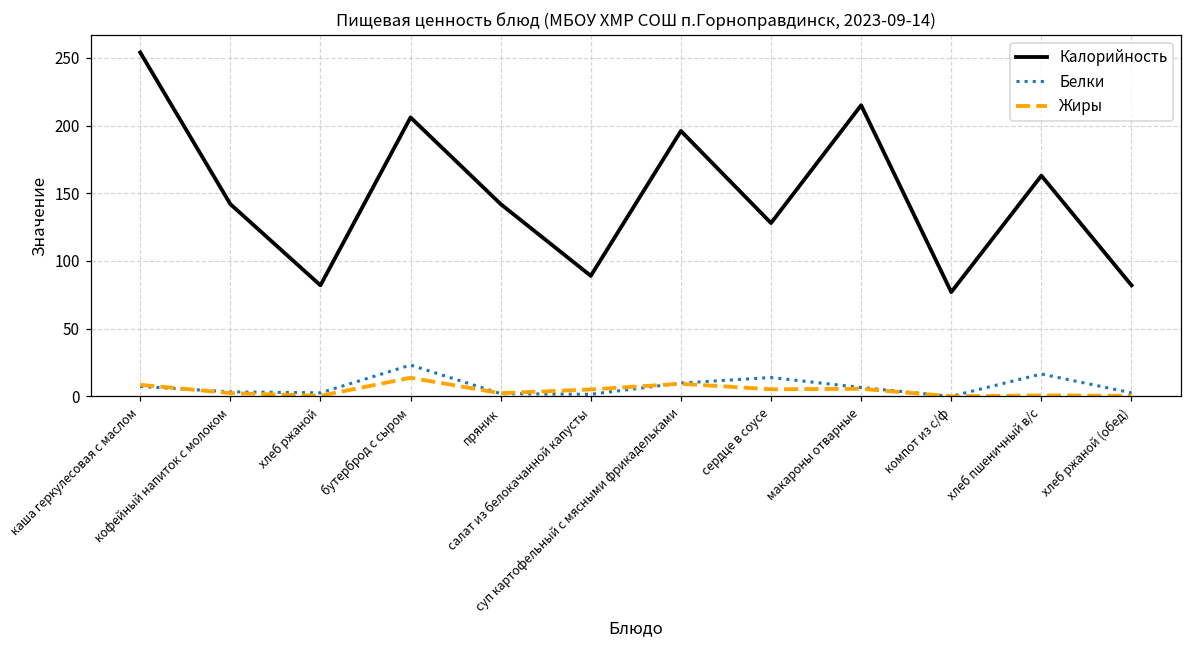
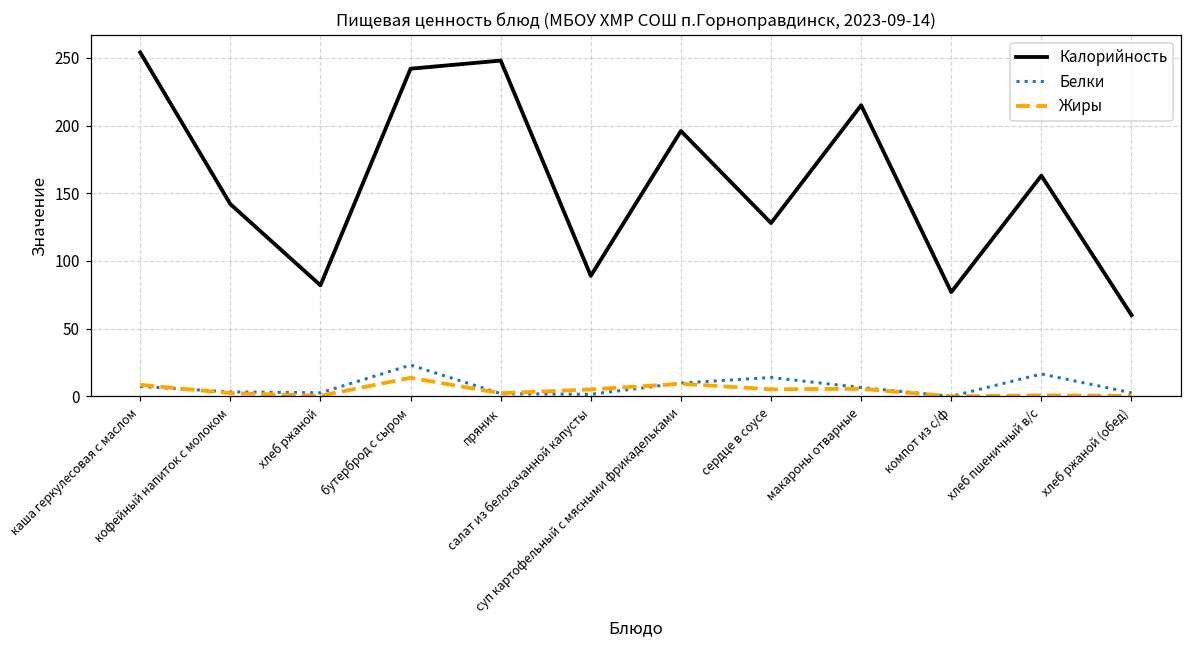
  {
    "Калорийность": {
      "каша геркулесовая с маслом": 254,
      "кофейный напиток с молоком": 142,
      "хлеб ржаной": 82,
-     "бутерброд с сыром": 206,
-     "пряник": 142,
+     "бутерброд с сыром": 242,
+     "пряник": 248,
      "салат из белокачанной капусты": 89,
      "суп картофельный с мясными фрикадельками": 196,
      "сердце в соусе": 128,
      "макароны отварные": 215,
      "компот из с/ф": 77,
      "хлеб пшеничный в/с": 163,
-     "хлеб ржаной (обед)": 82
+     "хлеб ржаной (обед)": 60
    },
    "Белки": {
      "хлеб ржаной": 3,
      "бутерброд с сыром": 23,
      "салат из белокачанной капусты": 2,
      "сердце в соусе": 14,
      "хлеб пшеничный в/с": 17,
      "хлеб ржаной (обед)": 3
    },
    "Жиры": {
      "хлеб ржаной": 0,
      "бутерброд с сыром": 14,
      "салат из белокачанной капусты": 5,
      "сердце в соусе": 5,
      "хлеб пшеничный в/с": 1,
      "хлеб ржаной (обед)": 0
    }
  }
